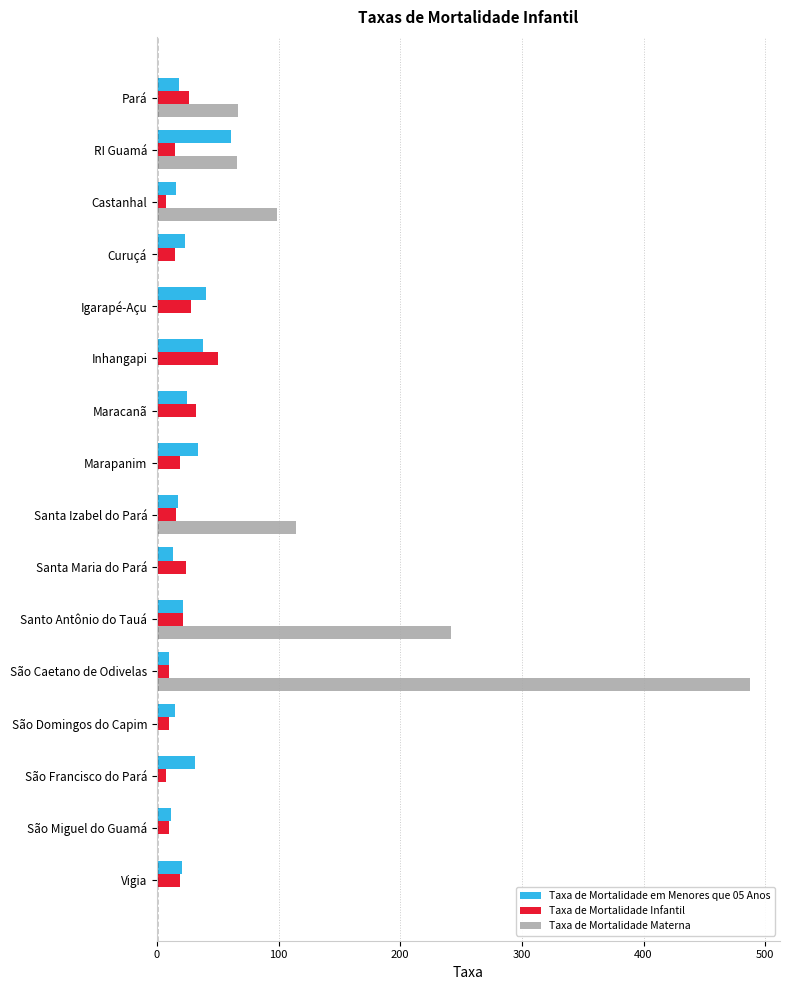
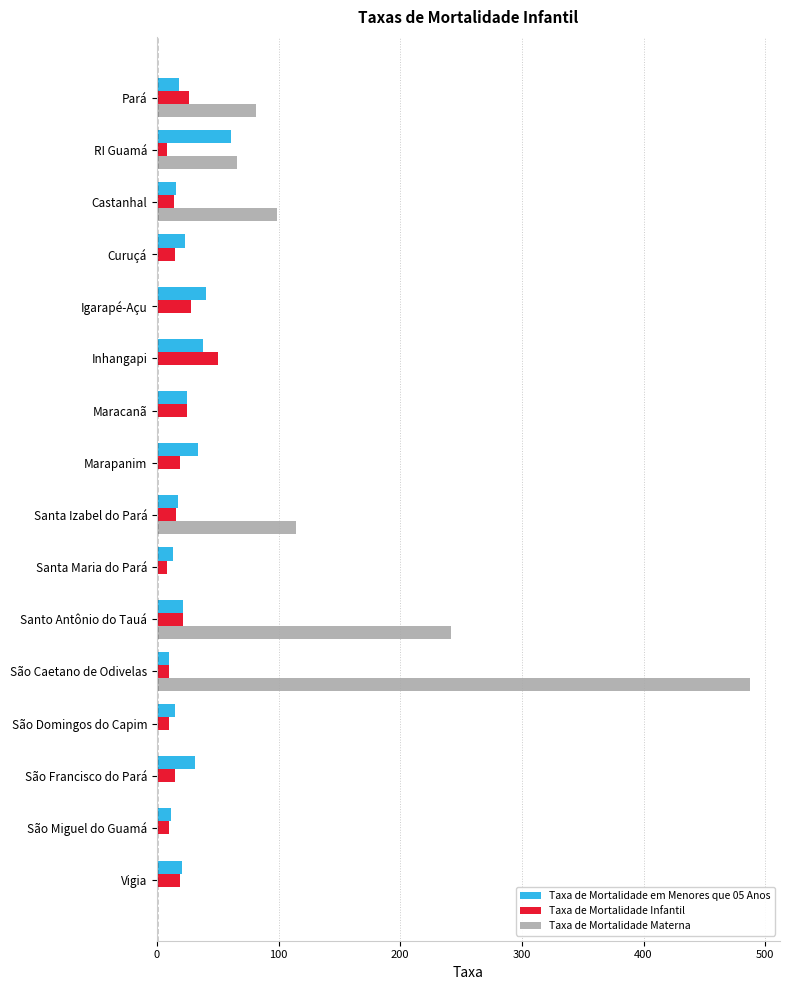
  {
    "Taxa de Mortalidade em Menores que 05 Anos": {
      "Pará": 18,
      "RI Guamá": 61,
      "Castanhal": 15,
      "Curuçá": 23,
      "Igarapé-Açu": 40,
      "Inhangapi": 38,
      "Maracanã": 25,
      "Marapanim": 34,
      "Santa Izabel do Pará": 17,
      "Santa Maria do Pará": 13,
      "Santo Antônio do Tauá": 22,
      "São Caetano de Odivelas": 10,
      "São Domingos do Capim": 15,
      "São Francisco do Pará": 32,
      "São Miguel do Guamá": 11,
      "Vigia": 21
    },
    "Taxa de Mortalidade Infantil": {
      "Pará": 26,
-     "RI Guamá": 15,
-     "Castanhal": 7,
+     "RI Guamá": 8,
+     "Castanhal": 14,
      "Curuçá": 14,
      "Igarapé-Açu": 28,
      "Inhangapi": 50,
-     "Maracanã": 32,
+     "Maracanã": 25,
      "Marapanim": 19,
      "Santa Izabel do Pará": 16,
-     "Santa Maria do Pará": 24,
+     "Santa Maria do Pará": 8,
      "Santo Antônio do Tauá": 22,
      "São Caetano de Odivelas": 10,
      "São Domingos do Capim": 10,
-     "São Francisco do Pará": 7,
+     "São Francisco do Pará": 15,
      "São Miguel do Guamá": 10,
      "Vigia": 19
    },
    "Taxa de Mortalidade Materna": {
-     "Pará": 67,
+     "Pará": 82,
      "RI Guamá": 65,
      "Castanhal": 99,
      "Curuçá": 0,
      "Igarapé-Açu": 0,
      "Inhangapi": 0,
      "Maracanã": 0,
      "Marapanim": 0,
      "Santa Izabel do Pará": 114,
      "Santa Maria do Pará": 0,
      "Santo Antônio do Tauá": 242,
      "São Caetano de Odivelas": 488,
      "São Domingos do Capim": 0,
      "São Francisco do Pará": 0,
      "São Miguel do Guamá": 0,
      "Vigia": 0
    }
  }
